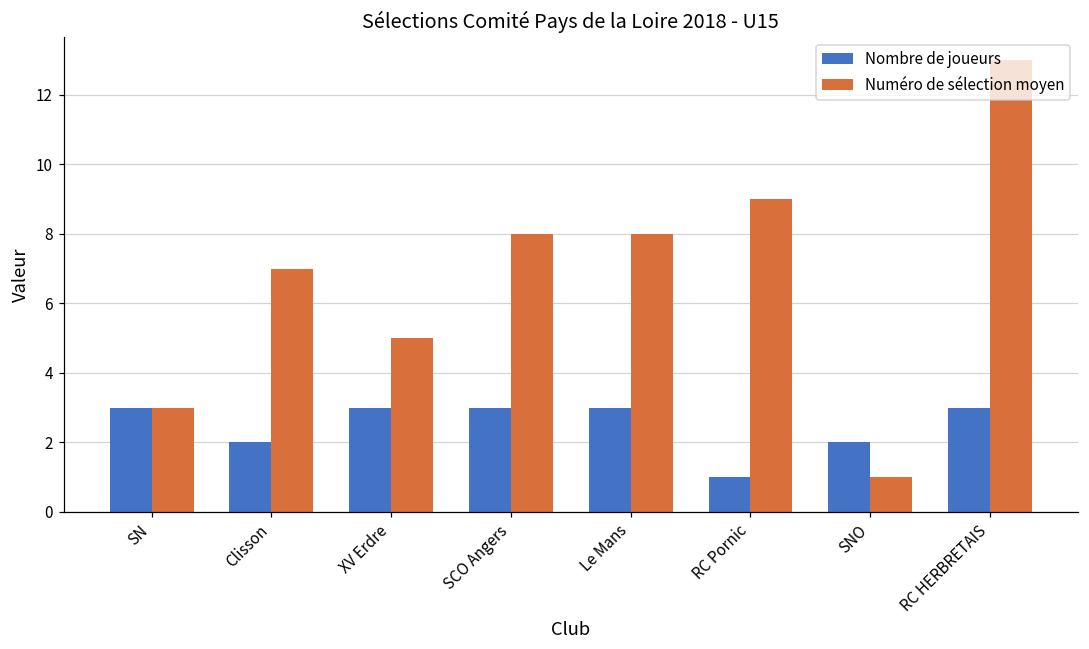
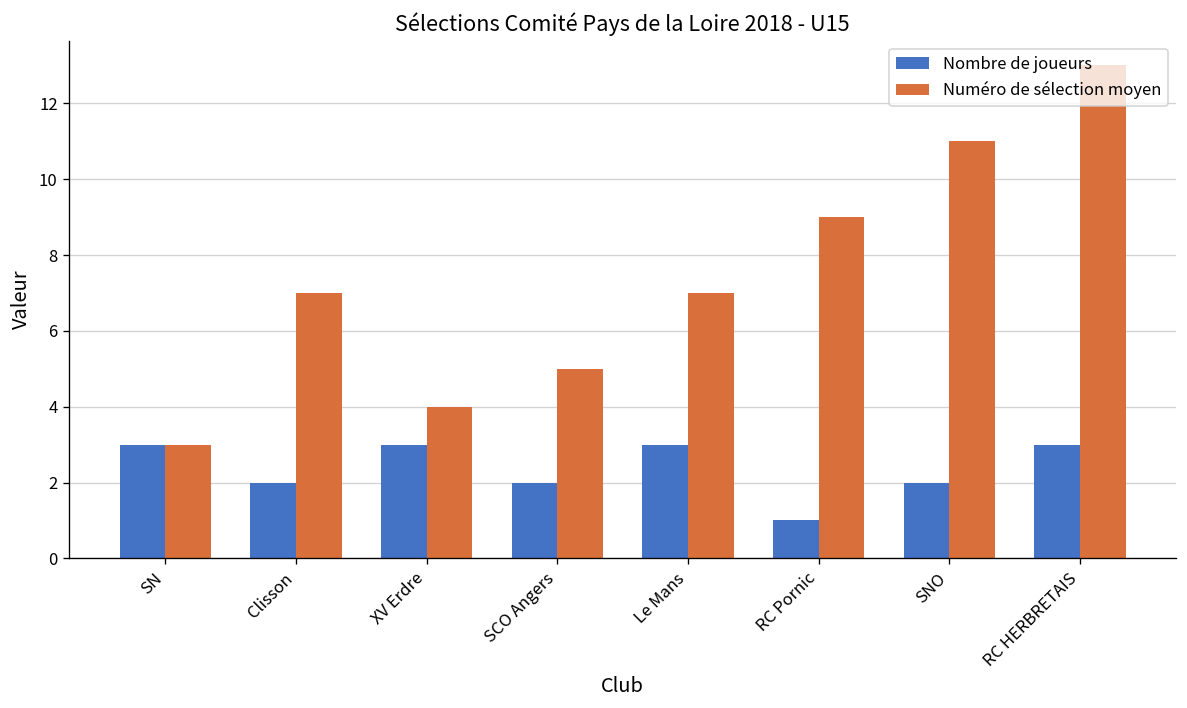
  {
    "Nombre de joueurs": {
      "SN": 3,
      "Clisson": 2,
      "XV Erdre": 3,
-     "SCO Angers": 3,
+     "SCO Angers": 2,
      "Le Mans": 3,
      "RC Pornic": 1,
      "SNO": 2,
      "RC HERBRETAIS": 3
    },
    "Numéro de sélection moyen": {
      "SN": 3,
      "Clisson": 7,
-     "XV Erdre": 5,
-     "SCO Angers": 8,
-     "Le Mans": 8,
+     "XV Erdre": 4,
+     "SCO Angers": 5,
+     "Le Mans": 7,
      "RC Pornic": 9,
-     "SNO": 1
+     "SNO": 11
    }
  }
